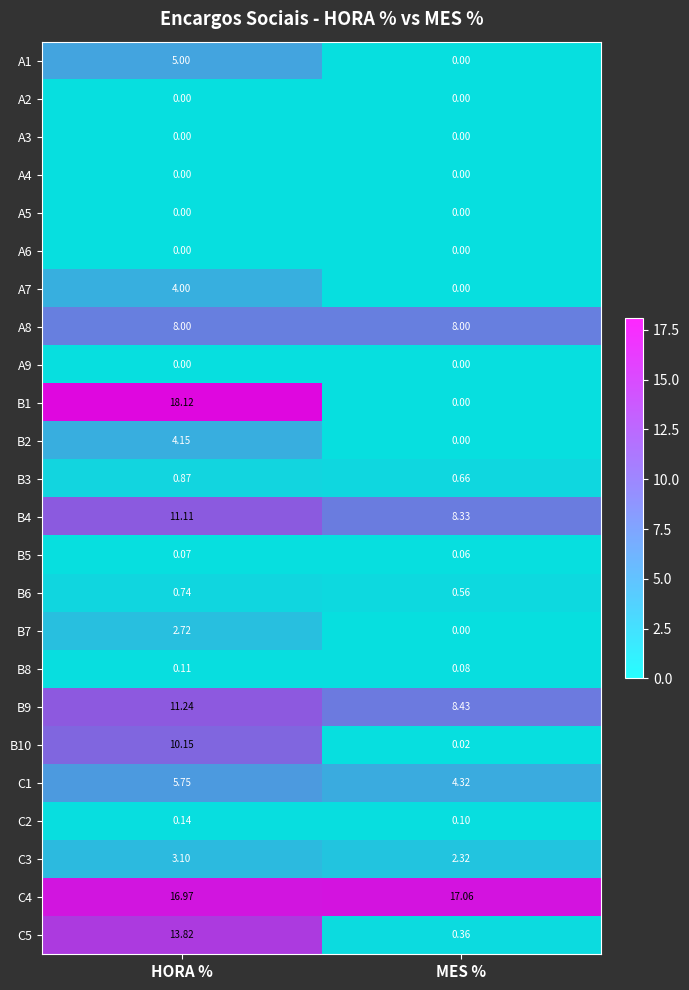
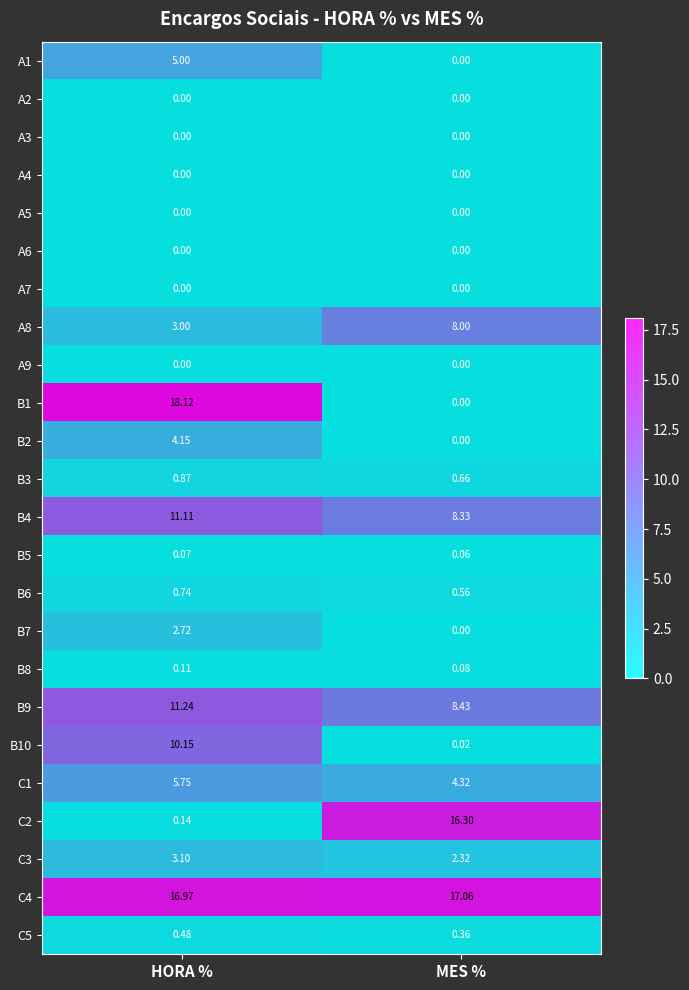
  {
    "A1": {
      "HORA %": 5.00,
      "MES %": 0.00
    },
    "A2": {
      "HORA %": 0.00,
      "MES %": 0.00
    },
    "A3": {
      "HORA %": 0.00,
      "MES %": 0.00
    },
    "A4": {
      "HORA %": 0.00,
      "MES %": 0.00
    },
    "A5": {
      "HORA %": 0.00,
      "MES %": 0.00
    },
    "A6": {
      "HORA %": 0.00,
      "MES %": 0.00
    },
    "A7": {
-     "HORA %": 4.00,
+     "HORA %": 0.00,
      "MES %": 0.00
    },
    "A8": {
-     "HORA %": 8.00,
+     "HORA %": 3.00,
      "MES %": 8.00
    },
    "A9": {
      "HORA %": 0.00,
      "MES %": 0.00
    },
    "B1": {
      "HORA %": 18.12,
      "MES %": 0.00
    },
    "B2": {
      "HORA %": 4.15,
      "MES %": 0.00
    },
    "B3": {
      "HORA %": 0.87,
      "MES %": 0.66
    },
    "B4": {
      "HORA %": 11.11,
      "MES %": 8.33
    },
    "B5": {
      "HORA %": 0.07,
      "MES %": 0.06
    },
    "B6": {
      "HORA %": 0.74,
      "MES %": 0.56
    },
    "B7": {
      "HORA %": 2.72,
      "MES %": 0.00
    },
    "B8": {
      "HORA %": 0.11,
      "MES %": 0.08
    },
    "B9": {
      "HORA %": 11.24,
      "MES %": 8.43
    },
    "B10": {
      "HORA %": 10.15,
      "MES %": 0.02
    },
    "C1": {
      "HORA %": 5.75,
      "MES %": 4.32
    },
    "C2": {
      "HORA %": 0.14,
-     "MES %": 0.10
+     "MES %": 16.30
    },
    "C3": {
      "HORA %": 3.10,
      "MES %": 2.32
    },
    "C4": {
      "HORA %": 16.97,
      "MES %": 17.06
    },
    "C5": {
-     "HORA %": 13.82,
+     "HORA %": 0.48,
      "MES %": 0.36
    }
  }
